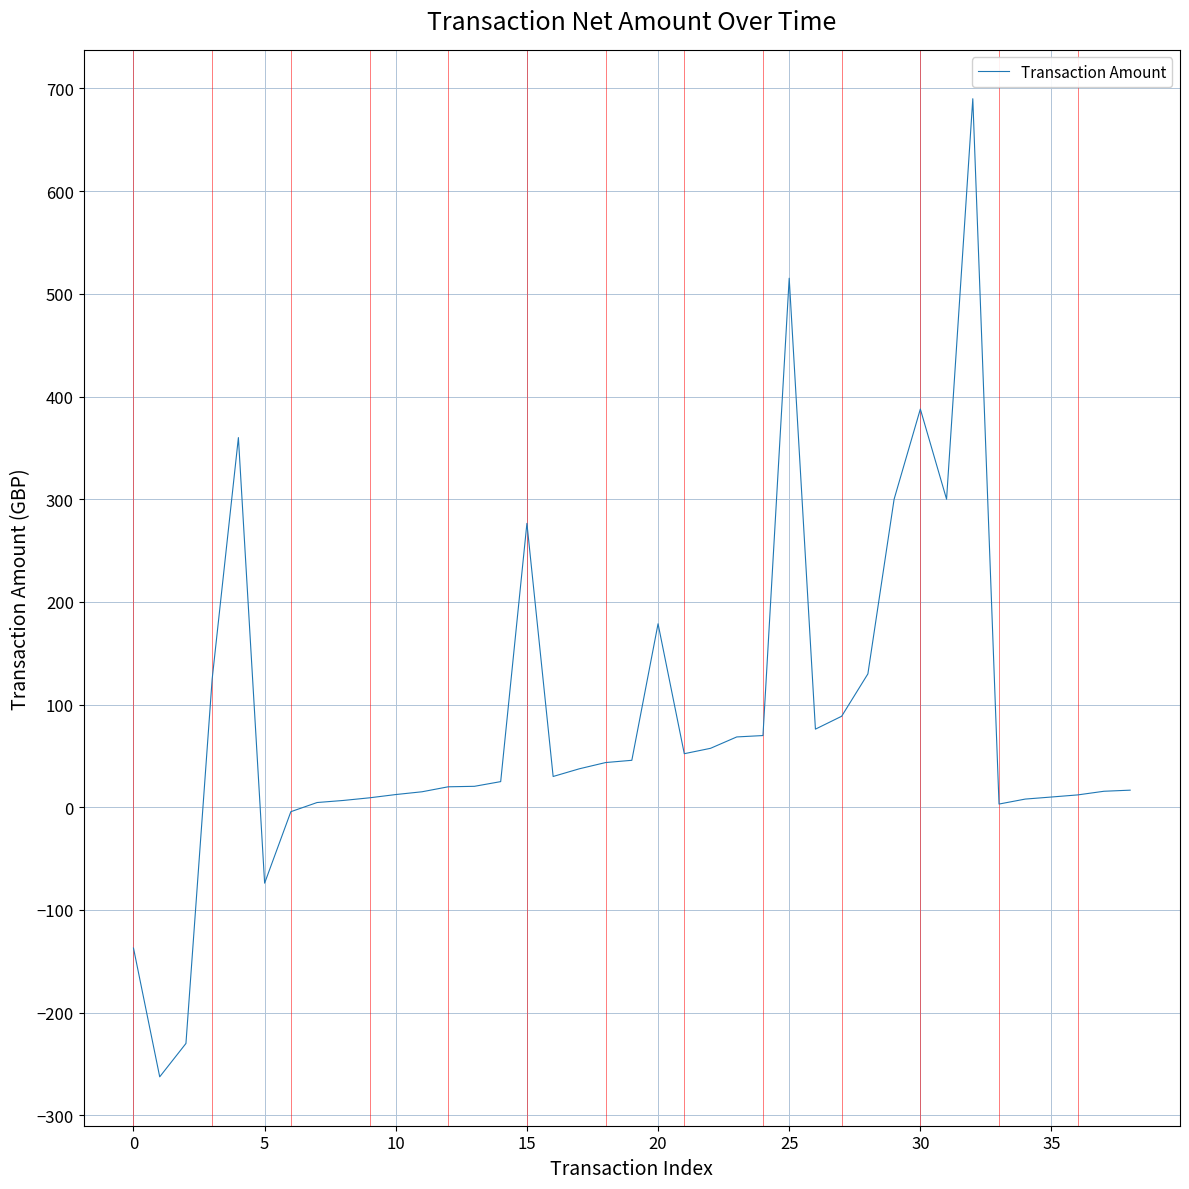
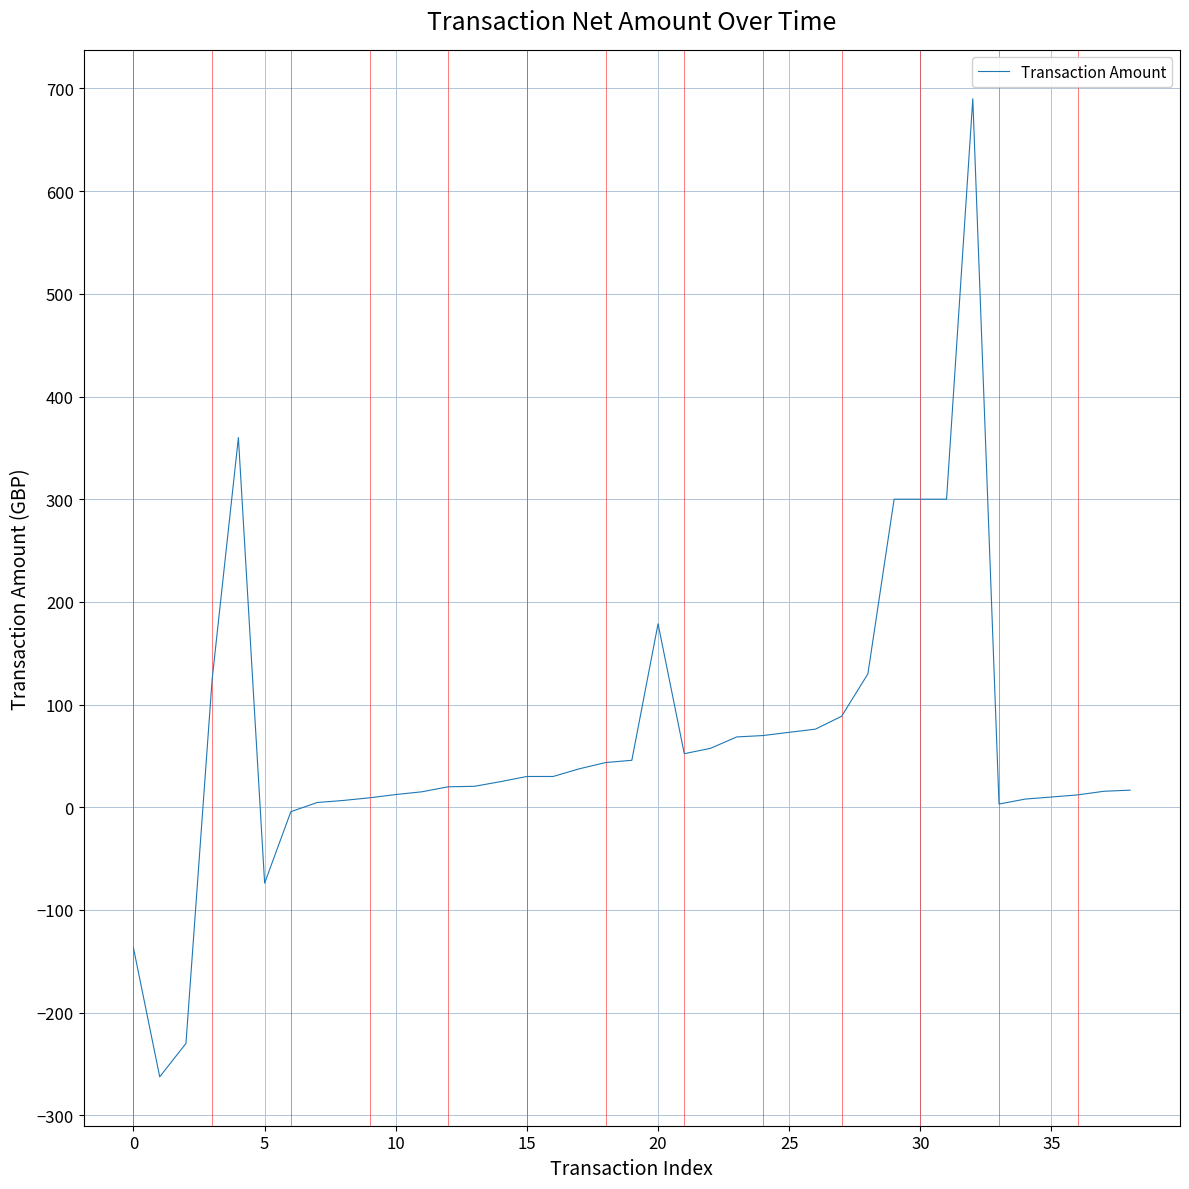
  {
    "0": -137,
    "5": -74,
    "10": 12,
-   "15": 276,
+   "15": 30,
    "20": 179,
-   "25": 515,
-   "30": 388,
+   "25": 73,
+   "30": 300,
    "35": 10
  }
